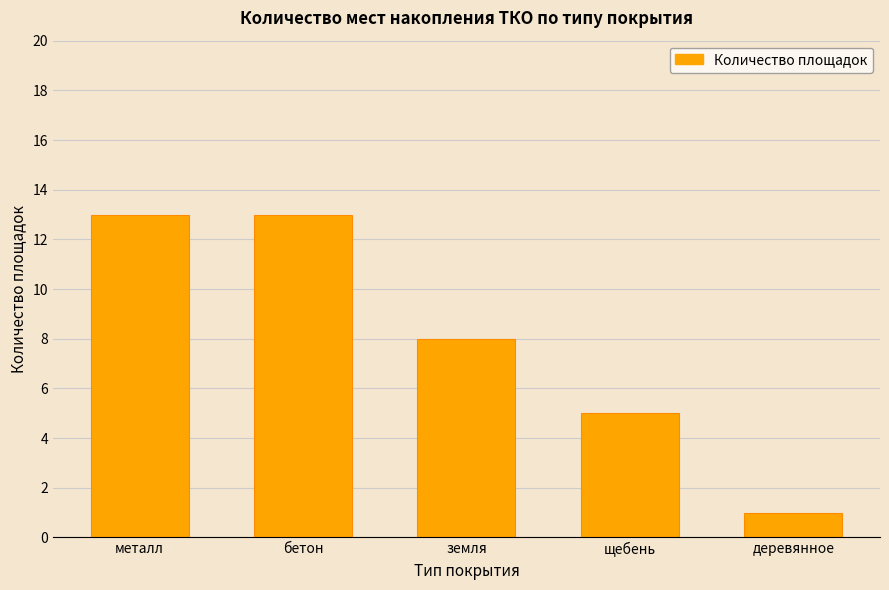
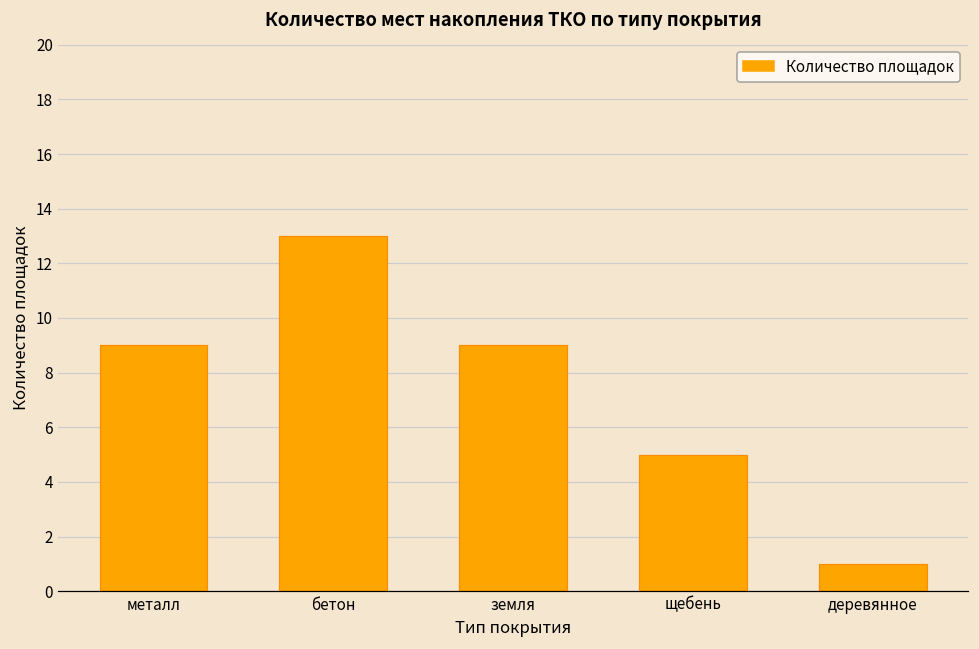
  {
-   "металл": 13,
+   "металл": 9,
    "бетон": 13,
-   "земля": 8,
+   "земля": 9,
    "щебень": 5,
    "деревянное": 1
  }
